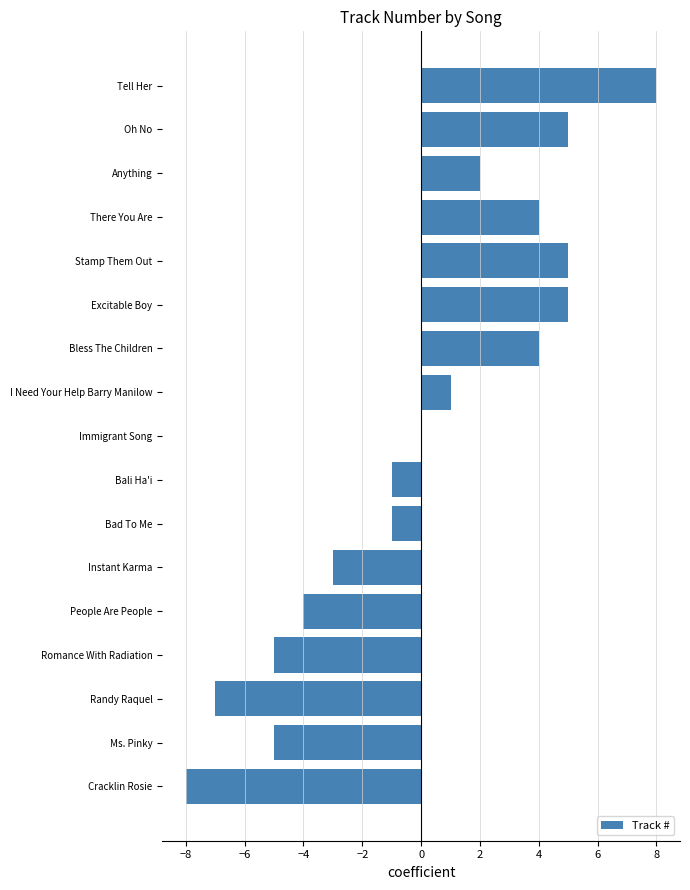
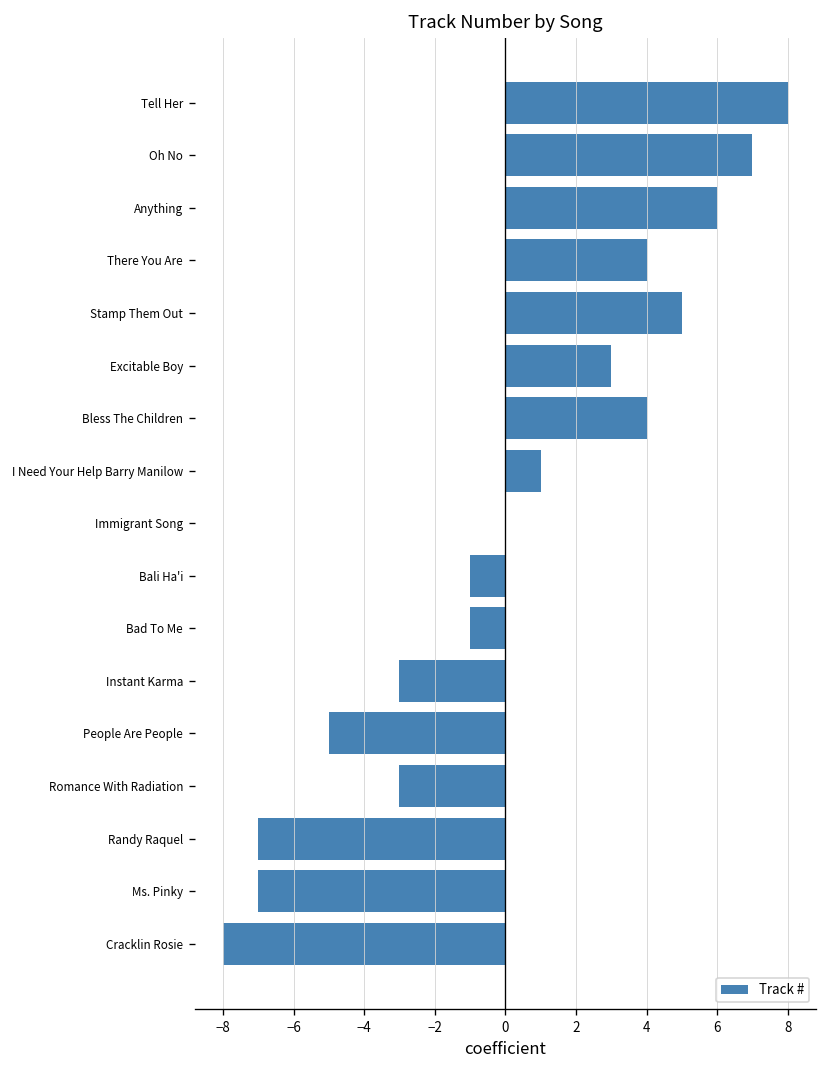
  {
    "Tell Her": 8.0,
-   "Oh No": 5.0,
-   "Anything": 2.0,
+   "Oh No": 7.0,
+   "Anything": 6.0,
    "There You Are": 4.0,
    "Stamp Them Out": 5.0,
-   "Excitable Boy": 5.0,
+   "Excitable Boy": 3.0,
    "Bless The Children": 4.0,
    "I Need Your Help Barry Manilow": 1.0,
    "Immigrant Song": 0.0,
    "Bali Ha'i": -1.0,
    "Bad To Me": -1.0,
    "Instant Karma": -3.0,
-   "People Are People": -4.0,
-   "Romance With Radiation": -5.0,
+   "People Are People": -5.0,
+   "Romance With Radiation": -3.0,
    "Randy Raquel": -7.0,
-   "Ms. Pinky": -5.0,
+   "Ms. Pinky": -7.0,
    "Cracklin Rosie": -8.0
  }
